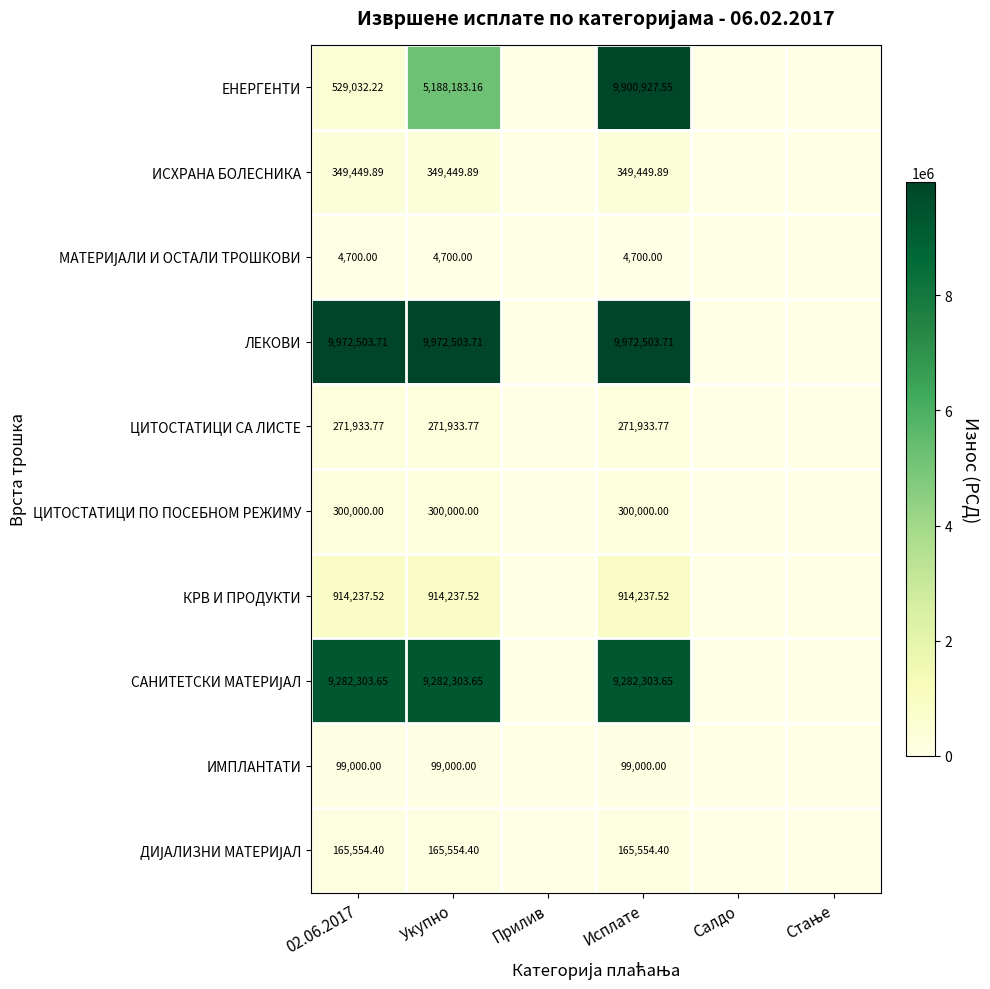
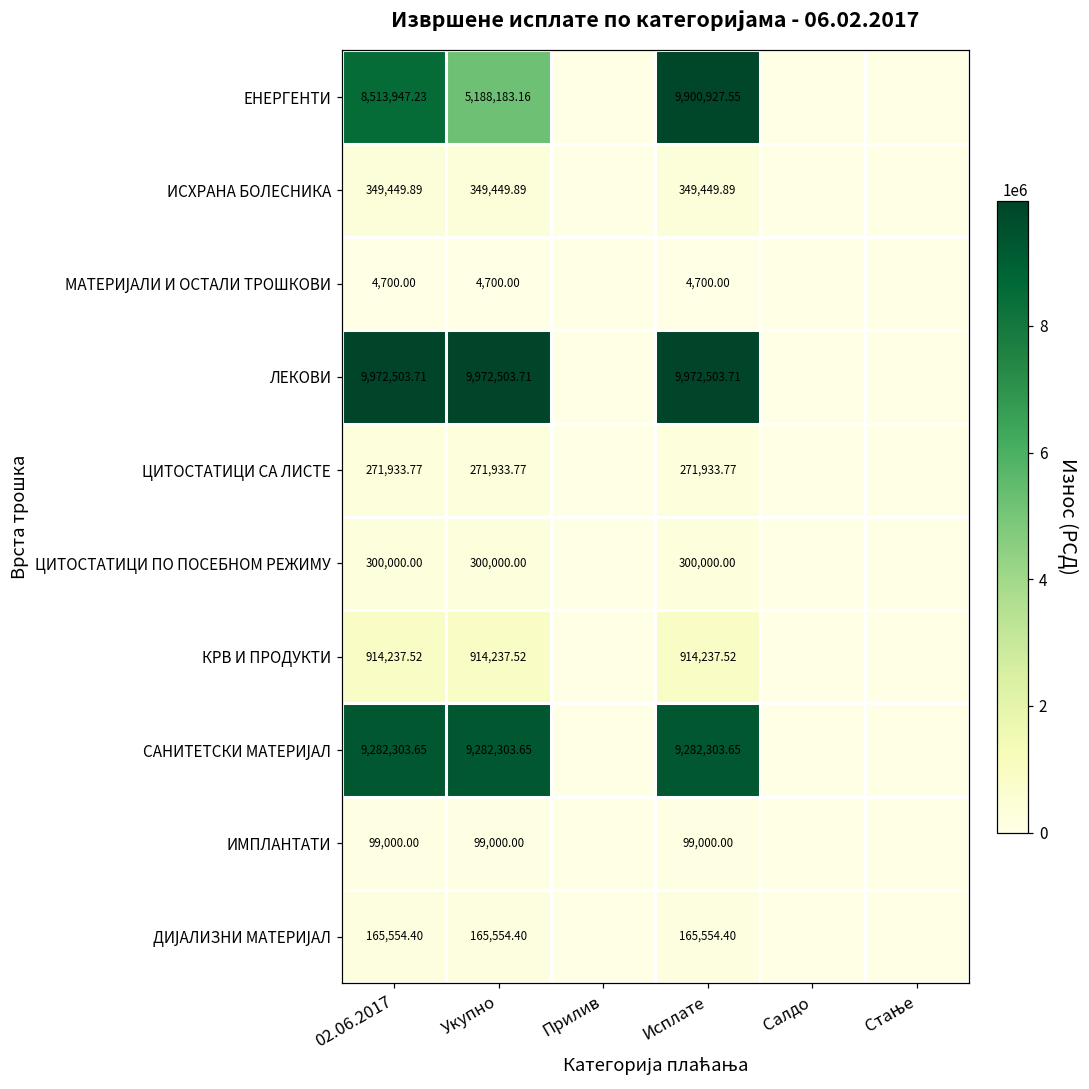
  {
    "ЕНЕРГЕНТИ": {
-     "02.06.2017": "529,032.22",
+     "02.06.2017": "8,513,947.23",
      "Укупно": "5,188,183.16",
      "Исплате": "9,900,927.55"
    },
    "ИСХРАНА БОЛЕСНИКА": {
      "02.06.2017": "349,449.89",
      "Укупно": "349,449.89",
      "Исплате": "349,449.89"
    },
    "МАТЕРИЈАЛИ И ОСТАЛИ ТРОШКОВИ": {
      "02.06.2017": "4,700.00",
      "Укупно": "4,700.00",
      "Исплате": "4,700.00"
    },
    "ЛЕКОВИ": {
      "02.06.2017": "9,972,503.71",
      "Укупно": "9,972,503.71",
      "Исплате": "9,972,503.71"
    },
    "ЦИТОСТАТИЦИ СА ЛИСТЕ": {
      "02.06.2017": "271,933.77",
      "Укупно": "271,933.77",
      "Исплате": "271,933.77"
    },
    "ЦИТОСТАТИЦИ ПО ПОСЕБНОМ РЕЖИМУ": {
      "02.06.2017": "300,000.00",
      "Укупно": "300,000.00",
      "Исплате": "300,000.00"
    },
    "КРВ И ПРОДУКТИ": {
      "02.06.2017": "914,237.52",
      "Укупно": "914,237.52",
      "Исплате": "914,237.52"
    },
    "САНИТЕТСКИ МАТЕРИЈАЛ": {
      "02.06.2017": "9,282,303.65",
      "Укупно": "9,282,303.65",
      "Исплате": "9,282,303.65"
    },
    "ИМПЛАНТАТИ": {
      "02.06.2017": "99,000.00",
      "Укупно": "99,000.00",
      "Исплате": "99,000.00"
    },
    "ДИЈАЛИЗНИ МАТЕРИЈАЛ": {
      "02.06.2017": "165,554.40",
      "Укупно": "165,554.40",
      "Исплате": "165,554.40"
    }
  }
